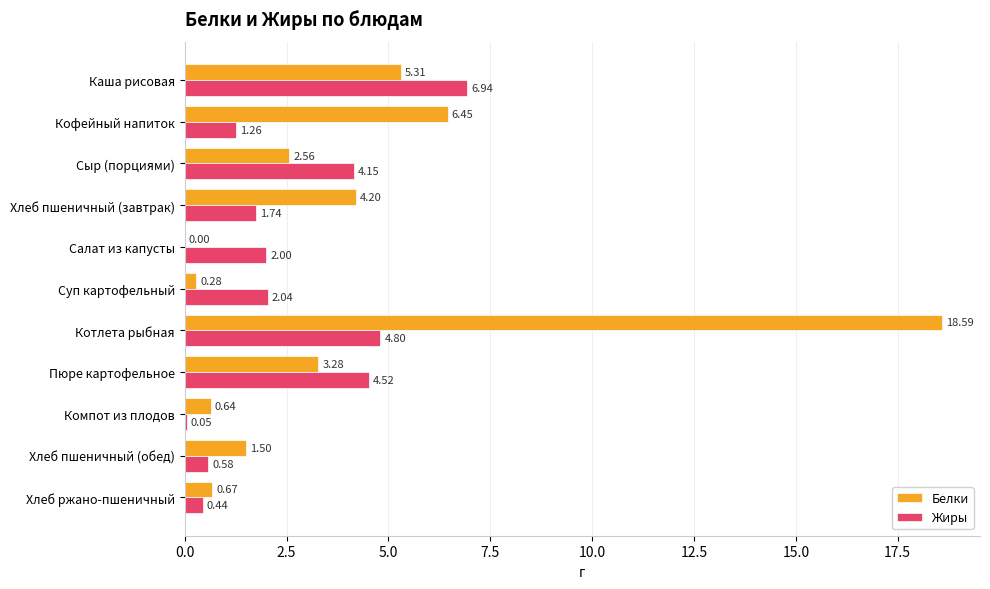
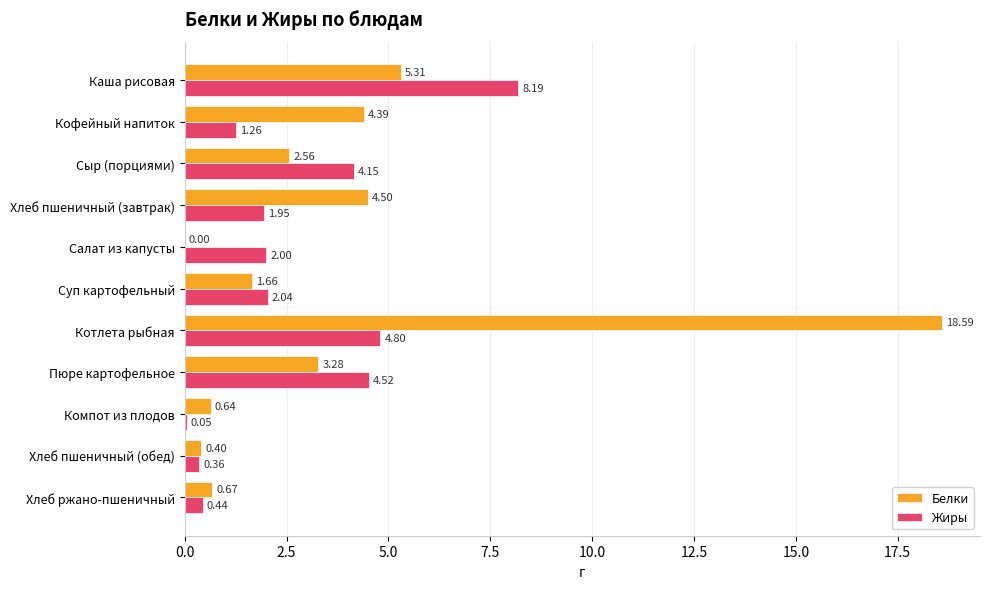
  {
    "Белки": {
      "Каша рисовая": 5.31,
-     "Кофейный напиток": 6.45,
+     "Кофейный напиток": 4.39,
      "Сыр (порциями)": 2.56,
-     "Хлеб пшеничный (завтрак)": 4.20,
+     "Хлеб пшеничный (завтрак)": 4.50,
      "Салат из капусты": 0.00,
-     "Суп картофельный": 0.28,
+     "Суп картофельный": 1.66,
      "Котлета рыбная": 18.59,
      "Пюре картофельное": 3.28,
      "Компот из плодов": 0.64,
-     "Хлеб пшеничный (обед)": 1.50,
+     "Хлеб пшеничный (обед)": 0.40,
      "Хлеб ржано-пшеничный": 0.67
    },
    "Жиры": {
-     "Каша рисовая": 6.94,
+     "Каша рисовая": 8.19,
      "Кофейный напиток": 1.26,
      "Сыр (порциями)": 4.15,
-     "Хлеб пшеничный (завтрак)": 1.74,
+     "Хлеб пшеничный (завтрак)": 1.95,
      "Салат из капусты": 2.00,
      "Суп картофельный": 2.04,
      "Котлета рыбная": 4.80,
      "Пюре картофельное": 4.52,
      "Компот из плодов": 0.05,
-     "Хлеб пшеничный (обед)": 0.58,
+     "Хлеб пшеничный (обед)": 0.36,
      "Хлеб ржано-пшеничный": 0.44
    }
  }
